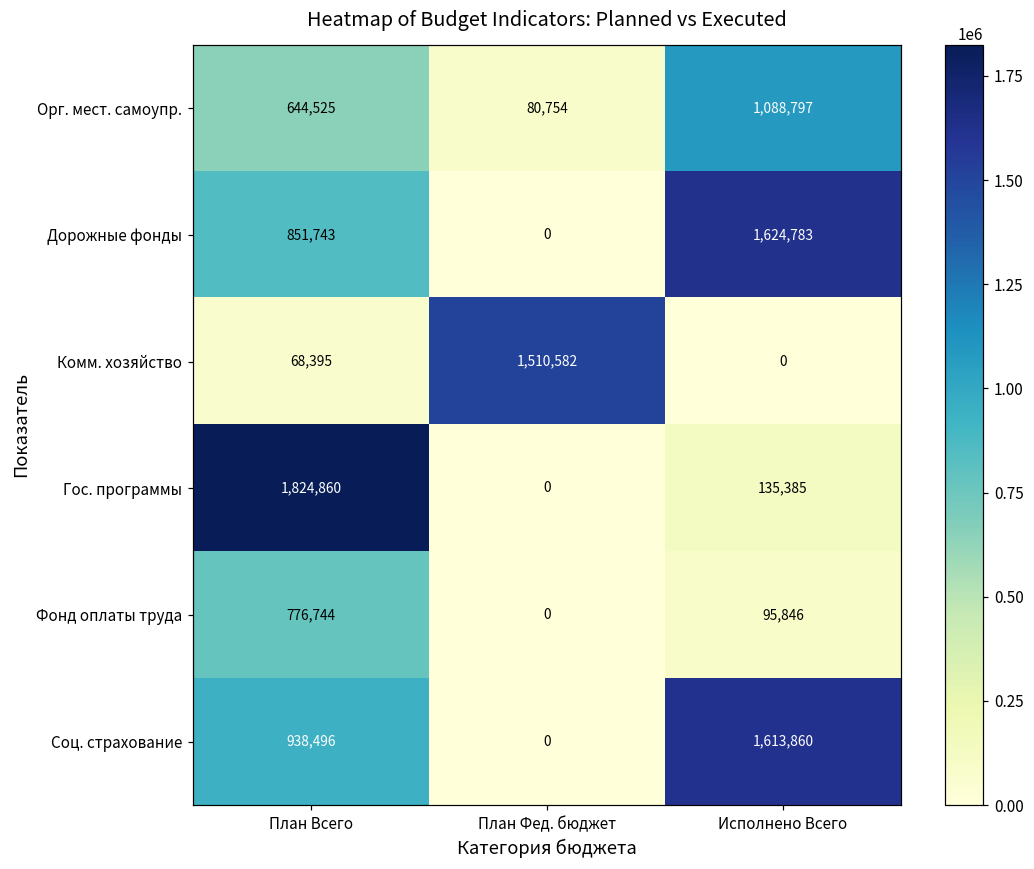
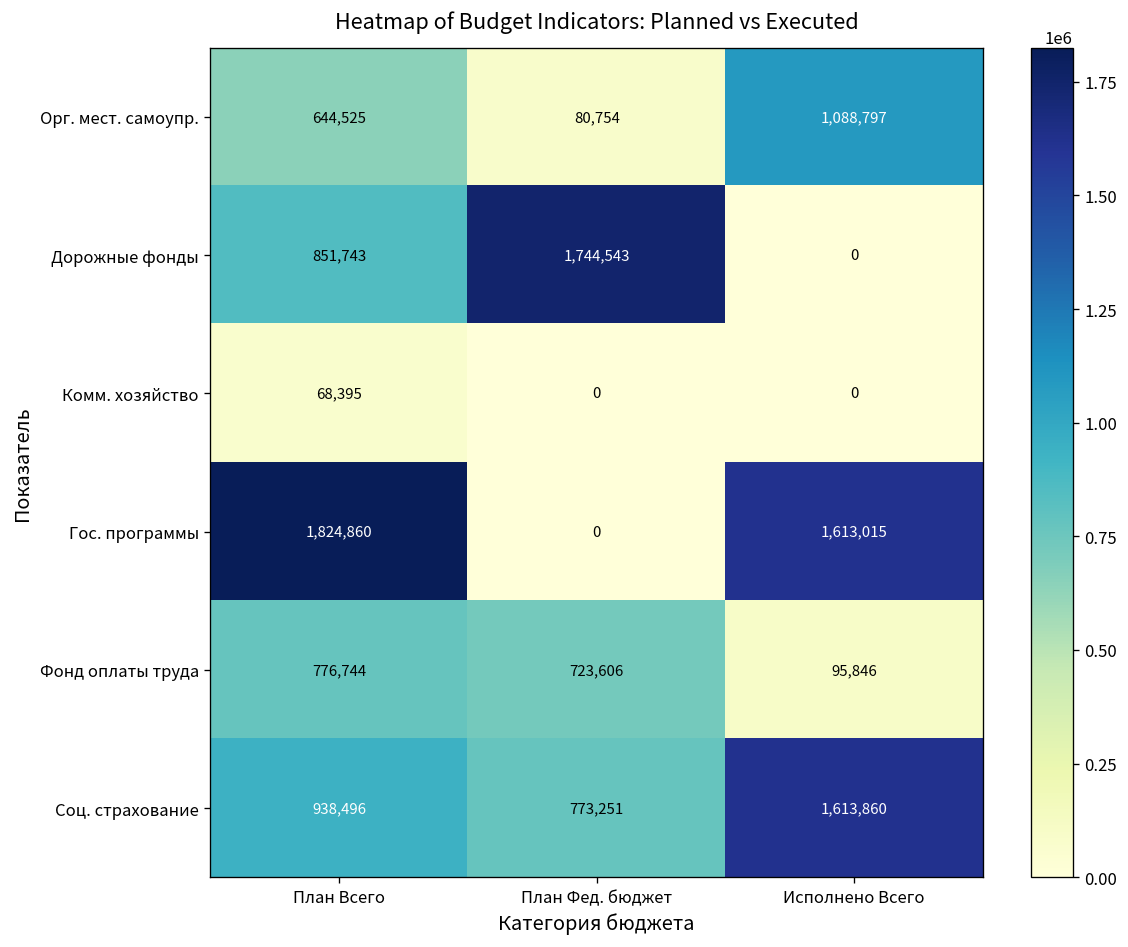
  {
    "Орг. мест. самоупр.": {
      "План Всего": "644,525",
      "План Фед. бюджет": "80,754",
      "Исполнено Всего": "1,088,797"
    },
    "Дорожные фонды": {
      "План Всего": "851,743",
-     "План Фед. бюджет": "0",
-     "Исполнено Всего": "1,624,783"
+     "План Фед. бюджет": "1,744,543",
+     "Исполнено Всего": "0"
    },
    "Комм. хозяйство": {
      "План Всего": "68,395",
-     "План Фед. бюджет": "1,510,582",
+     "План Фед. бюджет": "0",
      "Исполнено Всего": "0"
    },
    "Гос. программы": {
      "План Всего": "1,824,860",
      "План Фед. бюджет": "0",
-     "Исполнено Всего": "135,385"
+     "Исполнено Всего": "1,613,015"
    },
    "Фонд оплаты труда": {
      "План Всего": "776,744",
-     "План Фед. бюджет": "0",
+     "План Фед. бюджет": "723,606",
      "Исполнено Всего": "95,846"
    },
    "Соц. страхование": {
      "План Всего": "938,496",
-     "План Фед. бюджет": "0",
+     "План Фед. бюджет": "773,251",
      "Исполнено Всего": "1,613,860"
    }
  }
